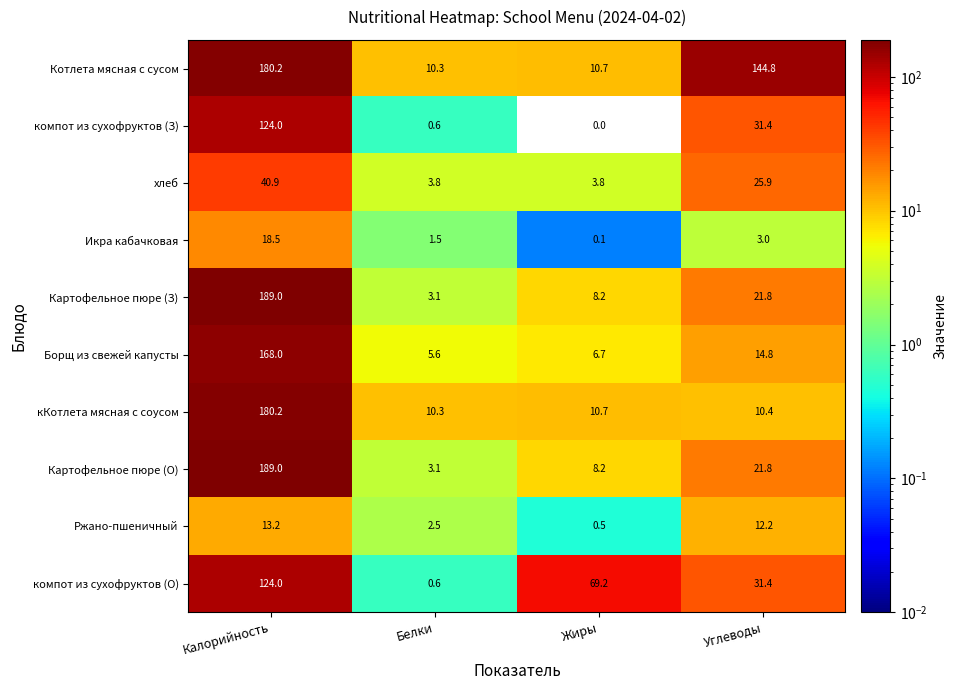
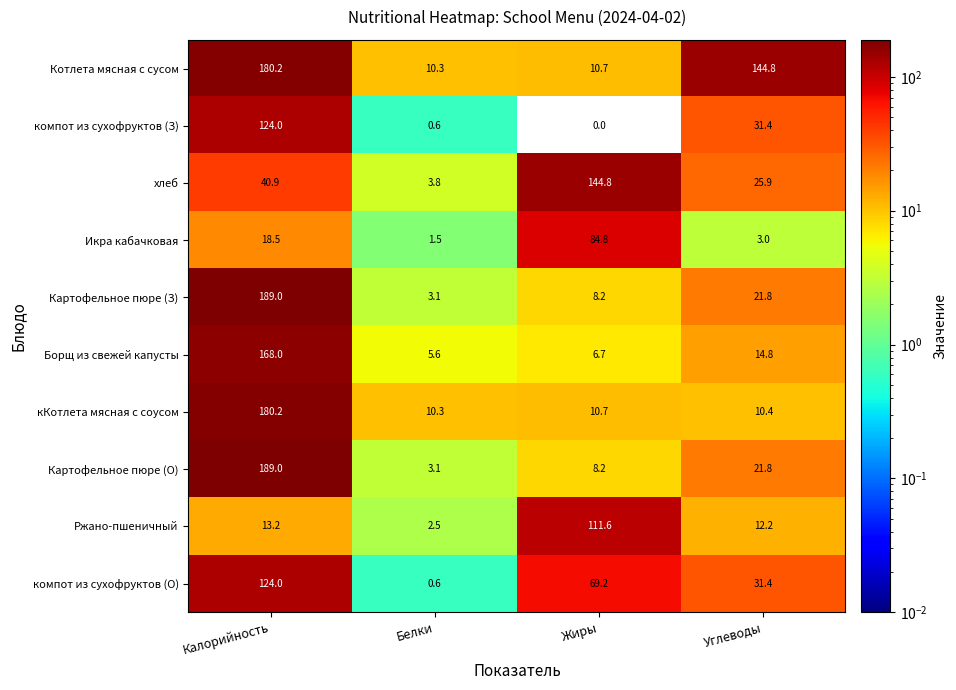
  {
    "Котлета мясная с сусом": {
      "Калорийность": 180.2,
      "Белки": 10.3,
      "Жиры": 10.7,
      "Углеводы": 144.8
    },
    "компот из сухофруктов (З)": {
      "Калорийность": 124.0,
      "Белки": 0.6,
      "Жиры": 0.0,
      "Углеводы": 31.4
    },
    "хлеб": {
      "Калорийность": 40.9,
      "Белки": 3.8,
-     "Жиры": 3.8,
+     "Жиры": 144.8,
      "Углеводы": 25.9
    },
    "Икра кабачковая": {
      "Калорийность": 18.5,
      "Белки": 1.5,
-     "Жиры": 0.1,
+     "Жиры": 84.8,
      "Углеводы": 3.0
    },
    "Картофельное пюре (З)": {
      "Калорийность": 189.0,
      "Белки": 3.1,
      "Жиры": 8.2,
      "Углеводы": 21.8
    },
    "Борщ из свежей капусты": {
      "Калорийность": 168.0,
      "Белки": 5.6,
      "Жиры": 6.7,
      "Углеводы": 14.8
    },
    "кКотлета мясная с соусом": {
      "Калорийность": 180.2,
      "Белки": 10.3,
      "Жиры": 10.7,
      "Углеводы": 10.4
    },
    "Картофельное пюре (О)": {
      "Калорийность": 189.0,
      "Белки": 3.1,
      "Жиры": 8.2,
      "Углеводы": 21.8
    },
    "Ржано-пшеничный": {
      "Калорийность": 13.2,
      "Белки": 2.5,
-     "Жиры": 0.5,
+     "Жиры": 111.6,
      "Углеводы": 12.2
    },
    "компот из сухофруктов (О)": {
      "Калорийность": 124.0,
      "Белки": 0.6,
      "Жиры": 69.2,
      "Углеводы": 31.4
    }
  }
